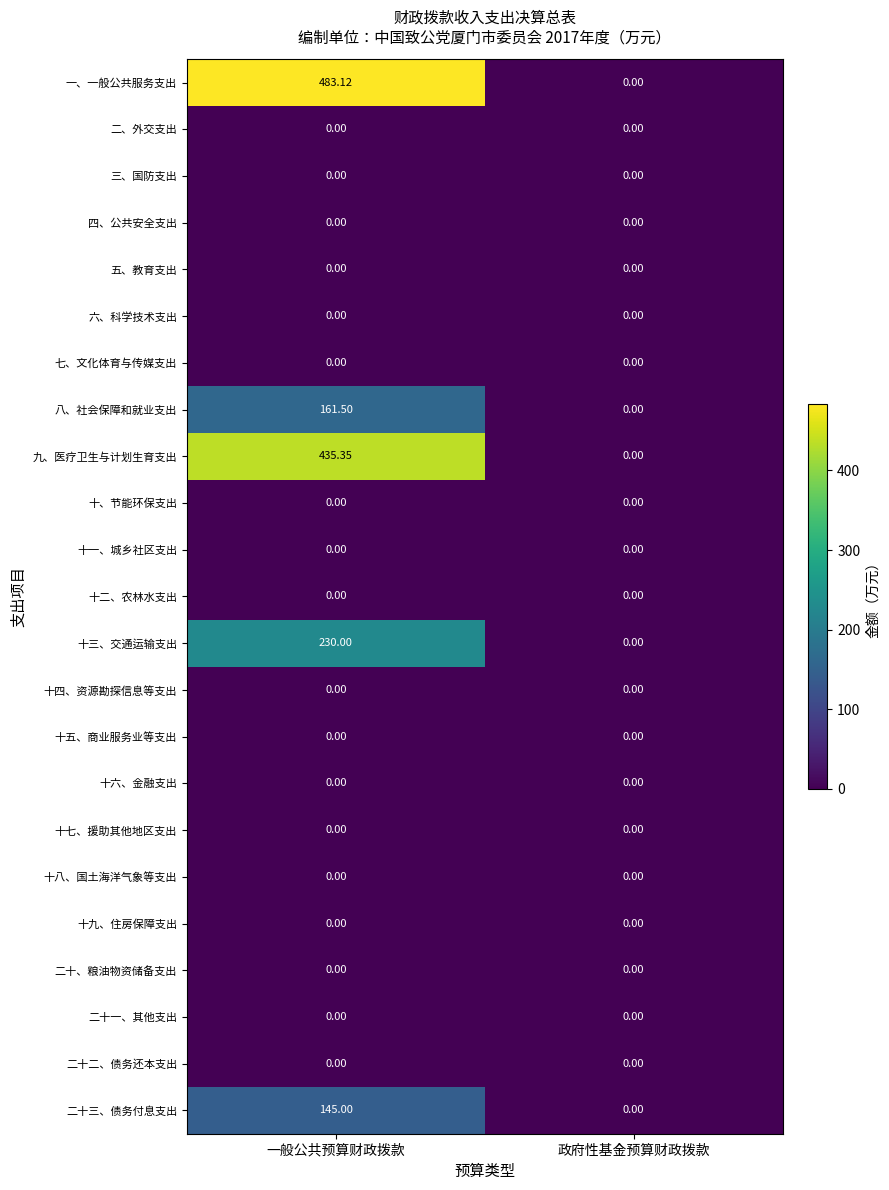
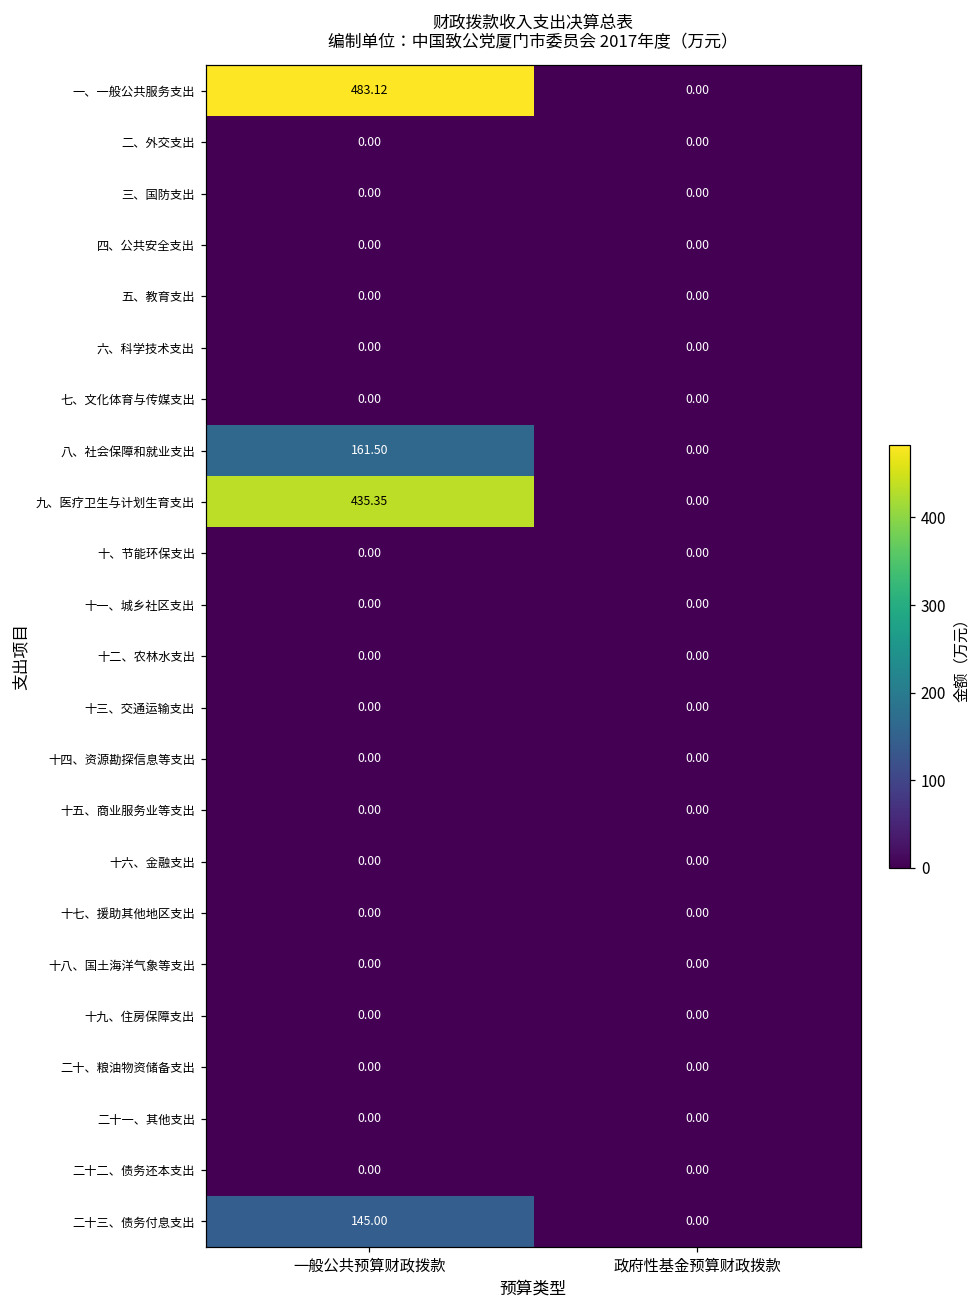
  {
    "一、一般公共服务支出": {
      "一般公共预算财政拨款": 483.12,
      "政府性基金预算财政拨款": 0.00
    },
    "二、外交支出": {
      "一般公共预算财政拨款": 0.00,
      "政府性基金预算财政拨款": 0.00
    },
    "三、国防支出": {
      "一般公共预算财政拨款": 0.00,
      "政府性基金预算财政拨款": 0.00
    },
    "四、公共安全支出": {
      "一般公共预算财政拨款": 0.00,
      "政府性基金预算财政拨款": 0.00
    },
    "五、教育支出": {
      "一般公共预算财政拨款": 0.00,
      "政府性基金预算财政拨款": 0.00
    },
    "六、科学技术支出": {
      "一般公共预算财政拨款": 0.00,
      "政府性基金预算财政拨款": 0.00
    },
    "七、文化体育与传媒支出": {
      "一般公共预算财政拨款": 0.00,
      "政府性基金预算财政拨款": 0.00
    },
    "八、社会保障和就业支出": {
      "一般公共预算财政拨款": 161.50,
      "政府性基金预算财政拨款": 0.00
    },
    "九、医疗卫生与计划生育支出": {
      "一般公共预算财政拨款": 435.35,
      "政府性基金预算财政拨款": 0.00
    },
    "十、节能环保支出": {
      "一般公共预算财政拨款": 0.00,
      "政府性基金预算财政拨款": 0.00
    },
    "十一、城乡社区支出": {
      "一般公共预算财政拨款": 0.00,
      "政府性基金预算财政拨款": 0.00
    },
    "十二、农林水支出": {
      "一般公共预算财政拨款": 0.00,
      "政府性基金预算财政拨款": 0.00
    },
    "十三、交通运输支出": {
-     "一般公共预算财政拨款": 230.00,
+     "一般公共预算财政拨款": 0.00,
      "政府性基金预算财政拨款": 0.00
    },
    "十四、资源勘探信息等支出": {
      "一般公共预算财政拨款": 0.00,
      "政府性基金预算财政拨款": 0.00
    },
    "十五、商业服务业等支出": {
      "一般公共预算财政拨款": 0.00,
      "政府性基金预算财政拨款": 0.00
    },
    "十六、金融支出": {
      "一般公共预算财政拨款": 0.00,
      "政府性基金预算财政拨款": 0.00
    },
    "十七、援助其他地区支出": {
      "一般公共预算财政拨款": 0.00,
      "政府性基金预算财政拨款": 0.00
    },
    "十八、国土海洋气象等支出": {
      "一般公共预算财政拨款": 0.00,
      "政府性基金预算财政拨款": 0.00
    },
    "十九、住房保障支出": {
      "一般公共预算财政拨款": 0.00,
      "政府性基金预算财政拨款": 0.00
    },
    "二十、粮油物资储备支出": {
      "一般公共预算财政拨款": 0.00,
      "政府性基金预算财政拨款": 0.00
    },
    "二十一、其他支出": {
      "一般公共预算财政拨款": 0.00,
      "政府性基金预算财政拨款": 0.00
    },
    "二十二、债务还本支出": {
      "一般公共预算财政拨款": 0.00,
      "政府性基金预算财政拨款": 0.00
    },
    "二十三、债务付息支出": {
      "一般公共预算财政拨款": 145.00,
      "政府性基金预算财政拨款": 0.00
    }
  }
